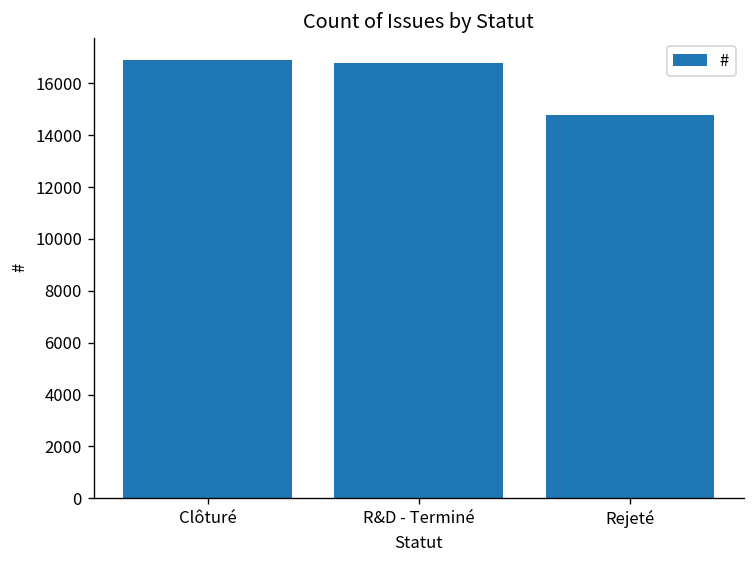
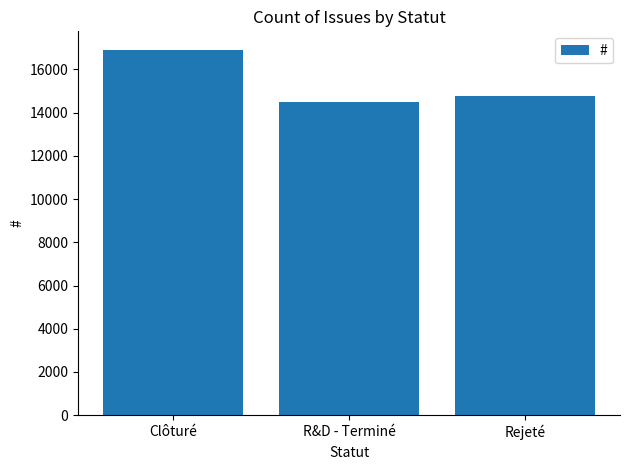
  {
    "Clôturé": 16900,
-   "R&D - Terminé": 16800,
+   "R&D - Terminé": 14500,
    "Rejeté": 14800
  }
